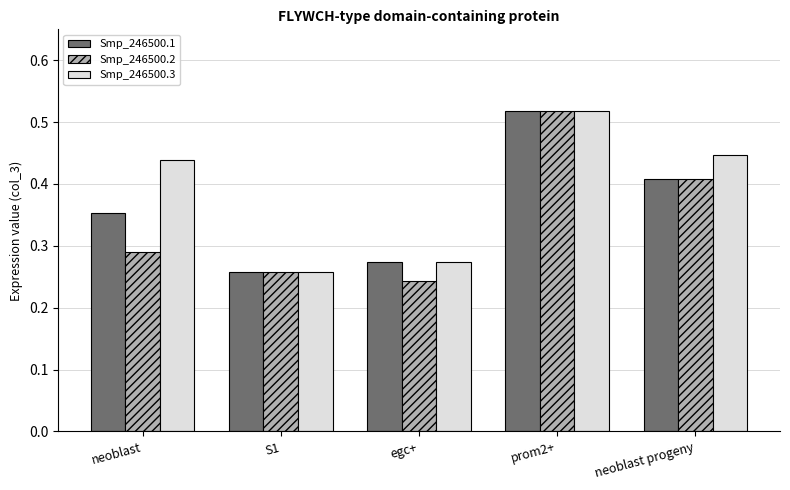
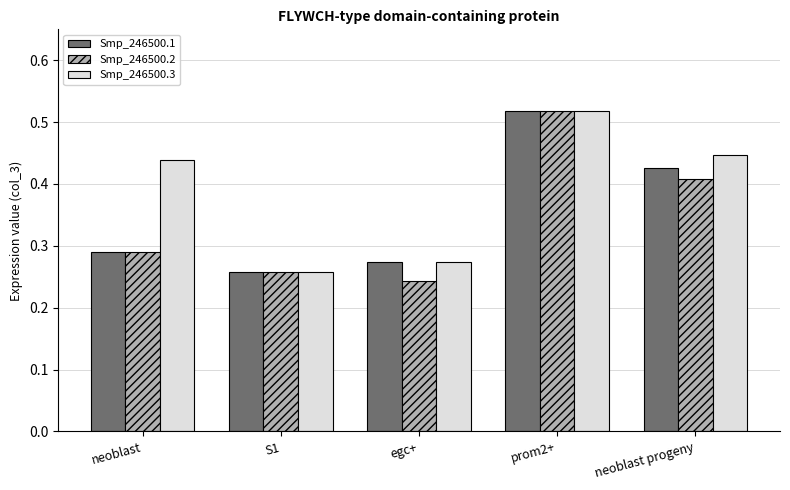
  {
    "Smp_246500.1": {
-     "neoblast": 0.35,
+     "neoblast": 0.29,
      "S1": 0.26,
      "egc+": 0.27,
      "prom2+": 0.52,
-     "neoblast progeny": 0.41
+     "neoblast progeny": 0.43
    },
    "Smp_246500.2": {
      "neoblast": 0.29,
      "S1": 0.26,
      "egc+": 0.24,
      "prom2+": 0.52,
      "neoblast progeny": 0.41
    },
    "Smp_246500.3": {
      "neoblast": 0.44,
      "S1": 0.26,
      "egc+": 0.27,
      "prom2+": 0.52,
      "neoblast progeny": 0.45
    }
  }
